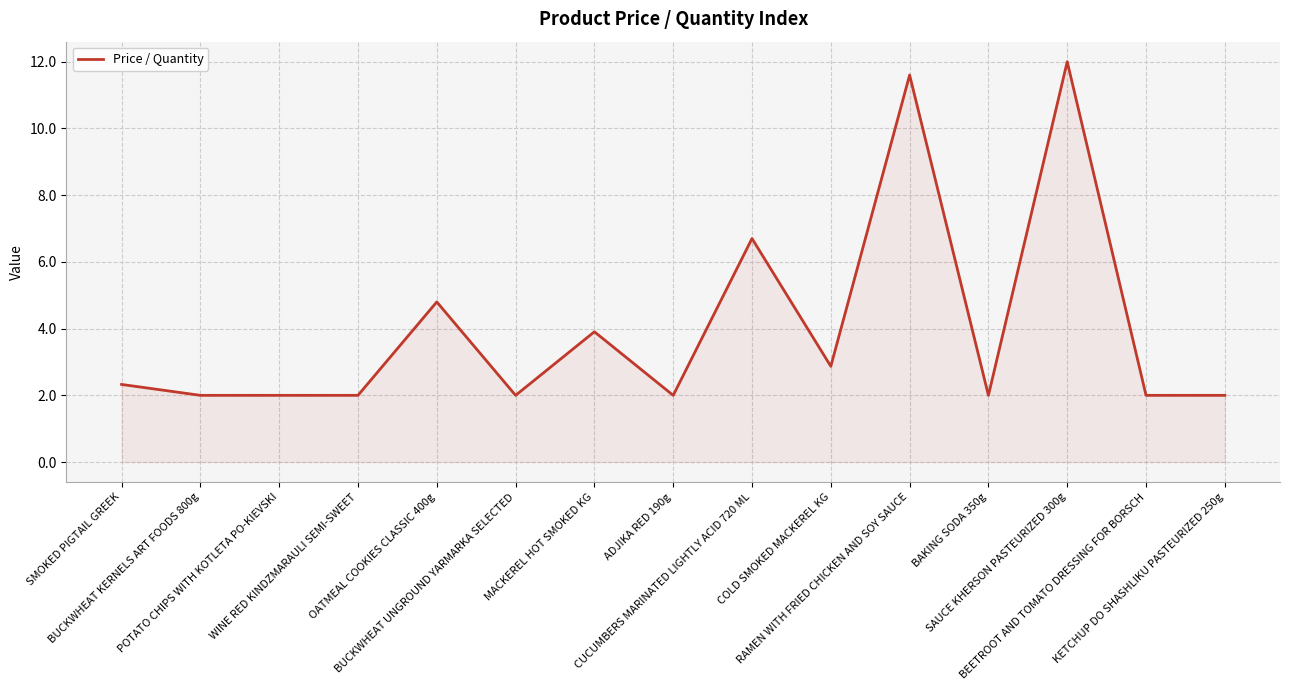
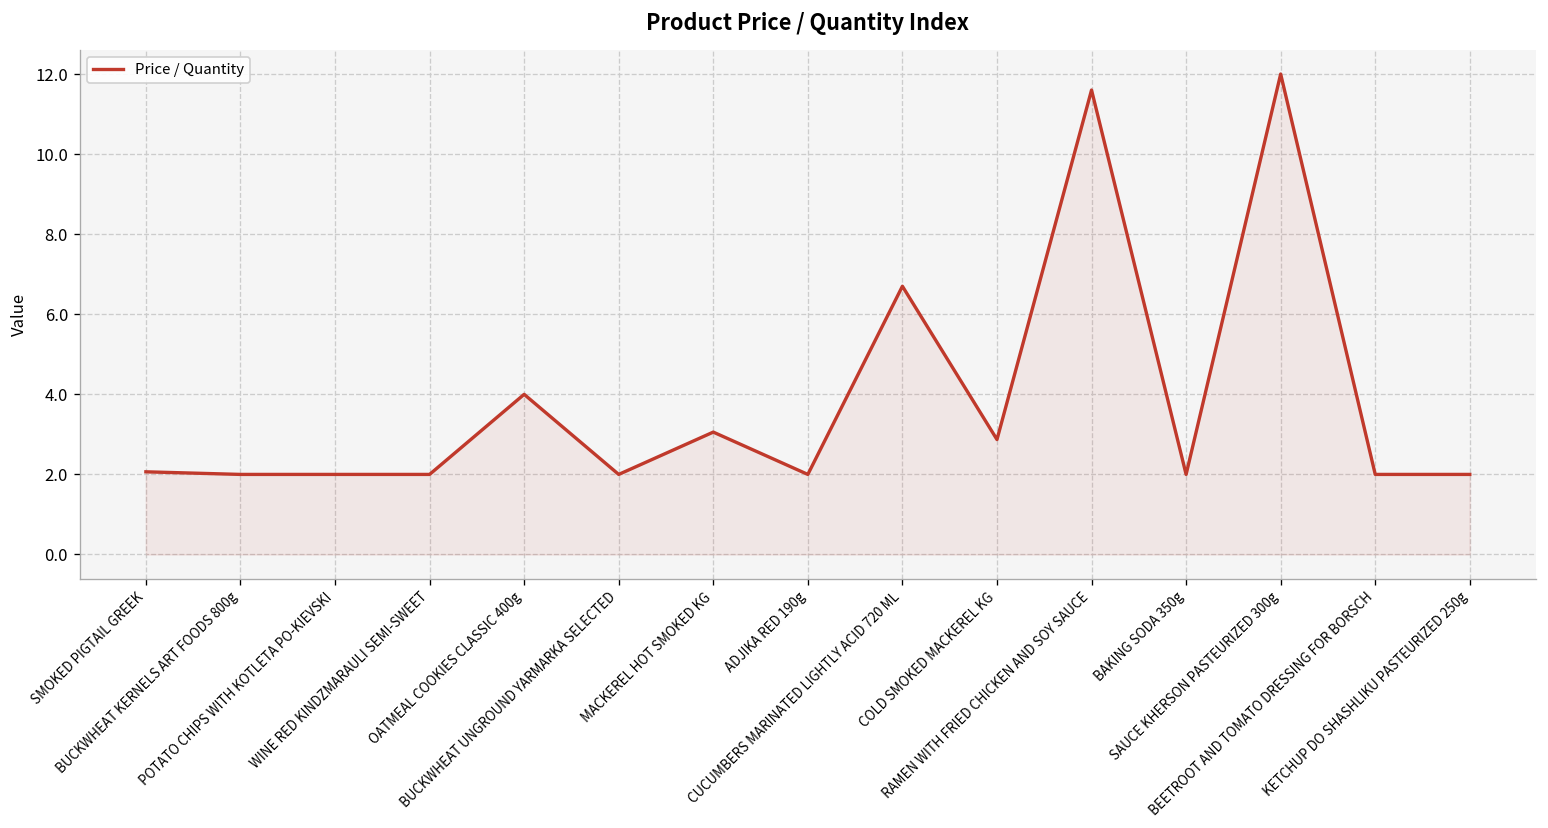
  {
-   "SMOKED PIGTAIL GREEK": 2.3,
+   "SMOKED PIGTAIL GREEK": 2.1,
    "BUCKWHEAT KERNELS ART FOODS 800g": 2.0,
    "POTATO CHIPS WITH KOTLETA PO-KIEVSKI": 2.0,
    "WINE RED KINDZMARAULI SEMI-SWEET": 2.0,
-   "OATMEAL COOKIES CLASSIC 400g": 4.8,
+   "OATMEAL COOKIES CLASSIC 400g": 4.0,
    "BUCKWHEAT UNGROUND YARMARKA SELECTED": 2.0,
-   "MACKEREL HOT SMOKED KG": 3.9,
+   "MACKEREL HOT SMOKED KG": 3.1,
    "ADJIKA RED 190g": 2.0,
    "CUCUMBERS MARINATED LIGHTLY ACID 720 ML": 6.7,
    "COLD SMOKED MACKEREL KG": 2.9,
    "RAMEN WITH FRIED CHICKEN AND SOY SAUCE": 11.6,
    "BAKING SODA 350g": 2.0,
    "SAUCE KHERSON PASTEURIZED 300g": 12.0,
    "BEETROOT AND TOMATO DRESSING FOR BORSCH": 2.0,
    "KETCHUP DO SHASHLIKU PASTEURIZED 250g": 2.0
  }
